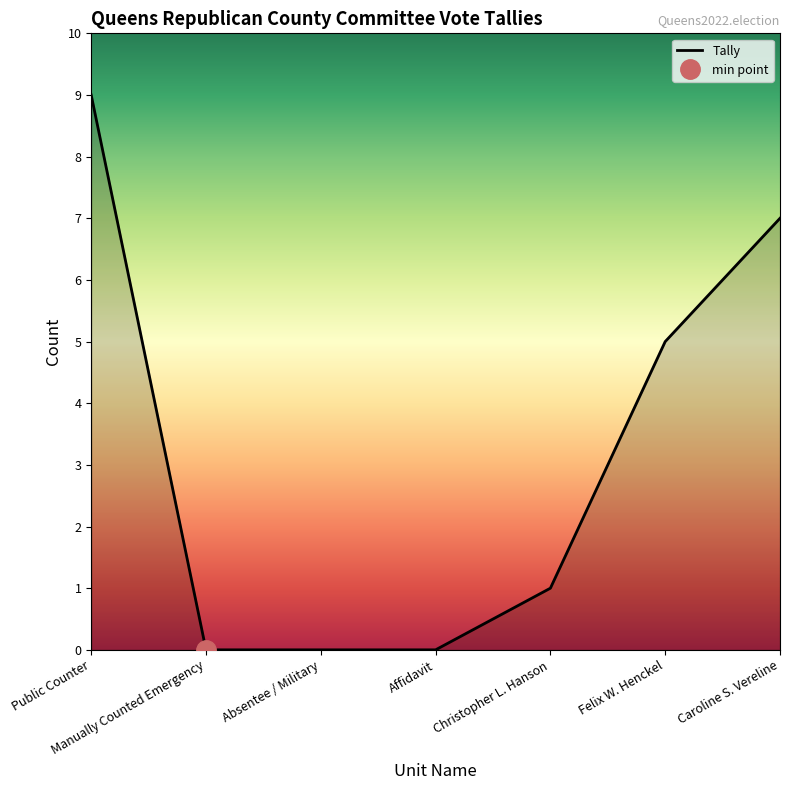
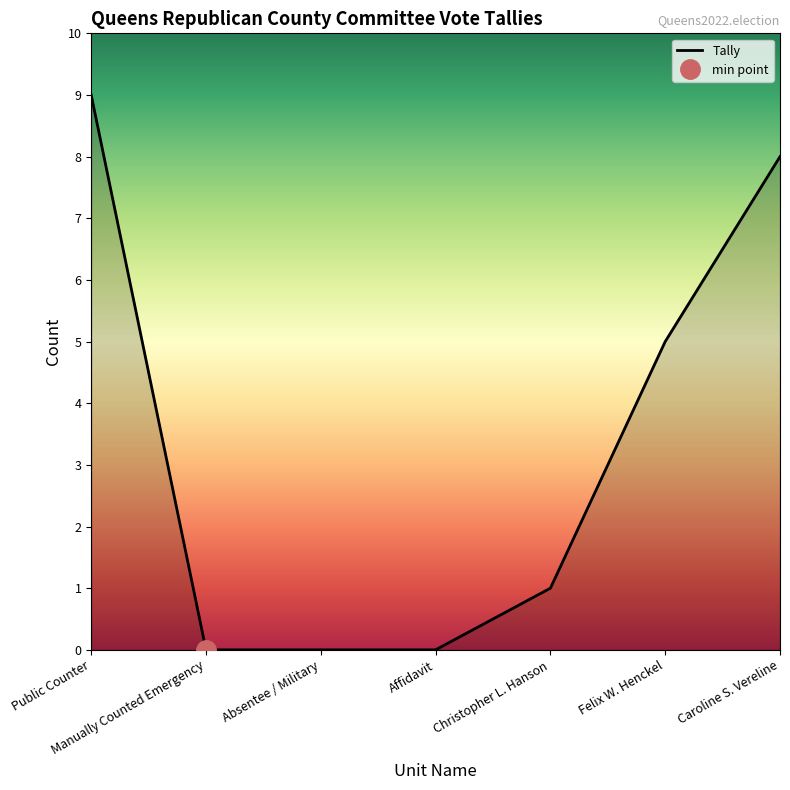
  {
    "Tally": {
      "Public Counter": 9,
      "Absentee / Military": 0,
      "Affidavit": 0,
      "Christopher L. Hanson": 1,
      "Felix W. Henckel": 5,
-     "Caroline S. Vereline": 7
+     "Caroline S. Vereline": 8
    }
  }
